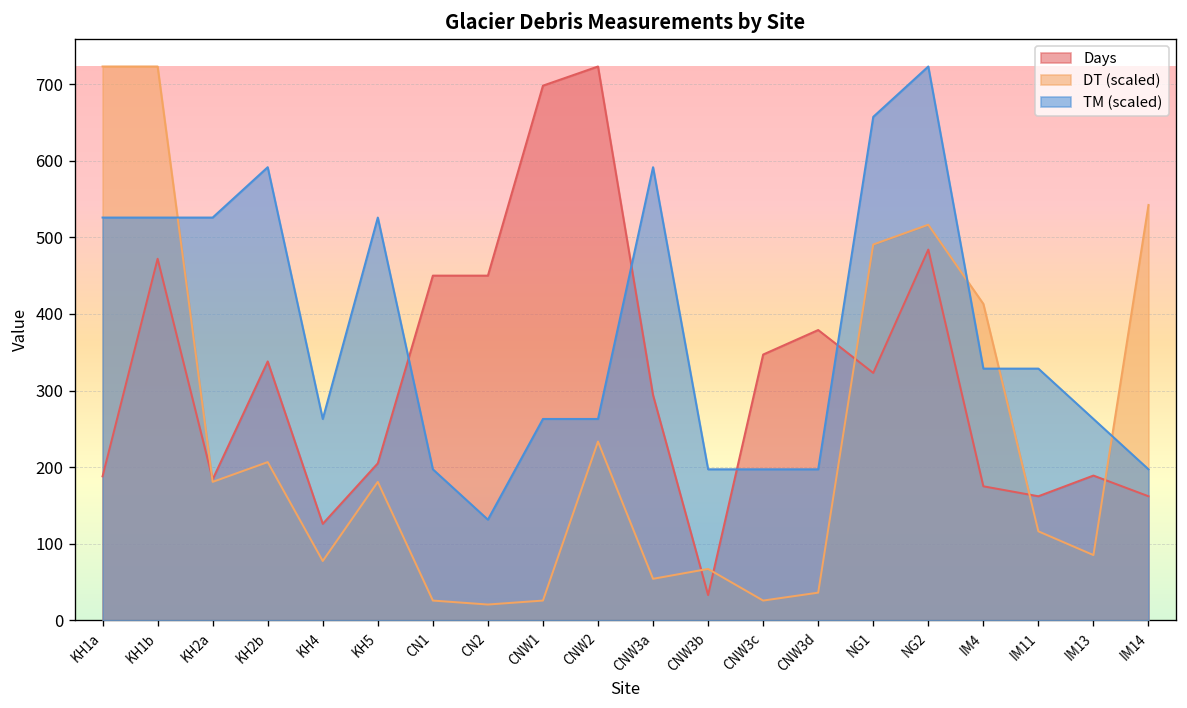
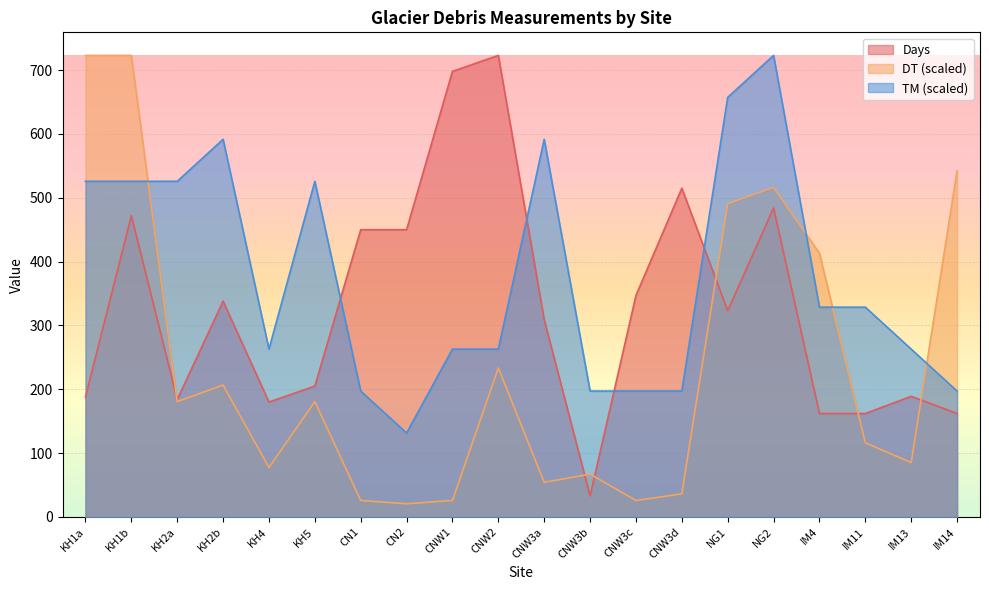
  {
    "Days": {
      "KH1a": 190,
      "KH1b": 470,
      "KH2b": 340,
-     "KH4": 130,
+     "KH4": 180,
      "KH5": 210,
      "CN1": 450,
      "CN2": 450,
      "CNW1": 700,
      "CNW2": 720,
-     "CNW3a": 290,
+     "CNW3a": 310,
      "CNW3b": 30,
      "CNW3c": 350,
-     "CNW3d": 380,
+     "CNW3d": 520,
      "NG1": 320,
      "NG2": 480,
-     "IM4": 180,
+     "IM4": 160,
      "IM11": 160,
      "IM13": 190,
      "IM14": 160
    },
    "DT (scaled)": {
      "KH1a": 720,
      "KH1b": 720,
      "KH2b": 210,
      "KH4": 80,
      "KH5": 180,
      "CN1": 30,
      "CN2": 20,
      "CNW1": 30,
      "CNW2": 230,
      "CNW3a": 50,
      "CNW3b": 70,
      "CNW3c": 30,
      "CNW3d": 40,
      "NG1": 490,
      "NG2": 520,
      "IM4": 410,
      "IM11": 120,
      "IM13": 90,
      "IM14": 540
    },
    "TM (scaled)": {
      "KH1a": 530,
      "KH1b": 530,
      "KH2a": 530,
      "KH2b": 590,
      "KH4": 260,
      "KH5": 530,
      "CN1": 200,
      "CN2": 130,
      "CNW1": 260,
      "CNW2": 260,
      "CNW3a": 590,
      "CNW3b": 200,
      "CNW3c": 200,
      "CNW3d": 200,
      "NG1": 660,
      "NG2": 720,
      "IM4": 330,
      "IM11": 330,
      "IM13": 260,
      "IM14": 200
    }
  }
